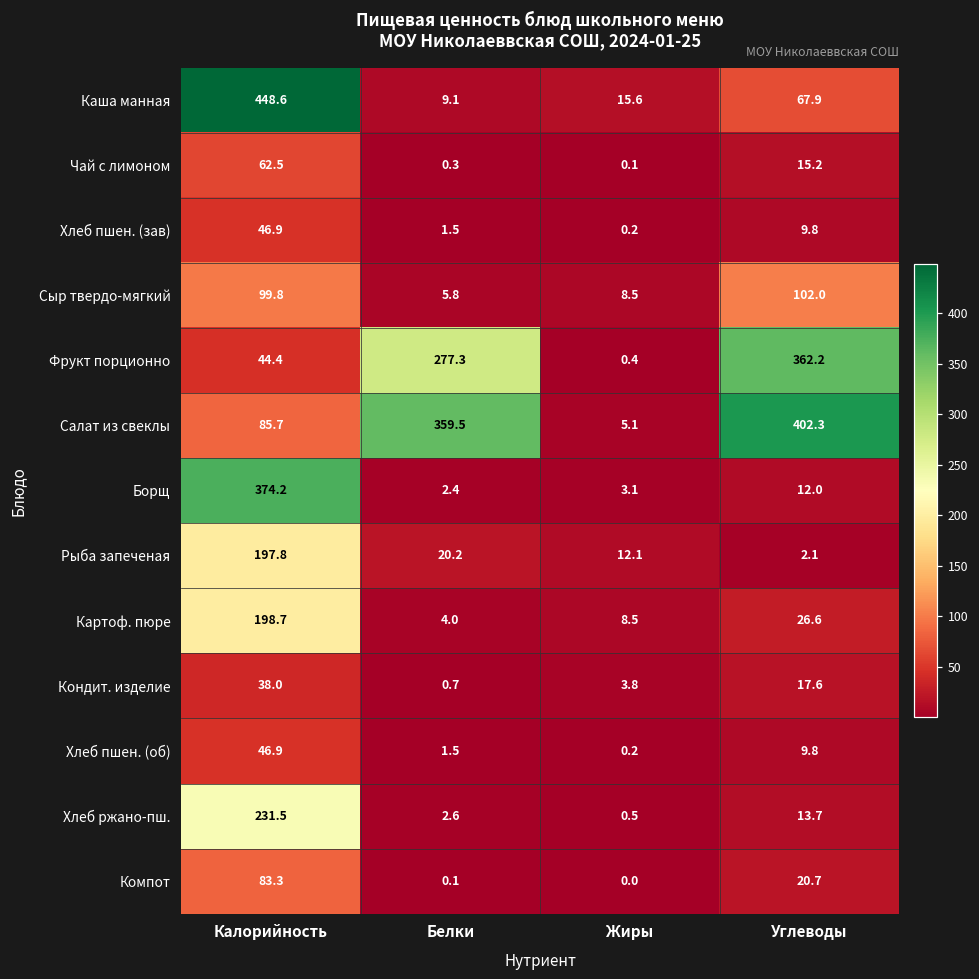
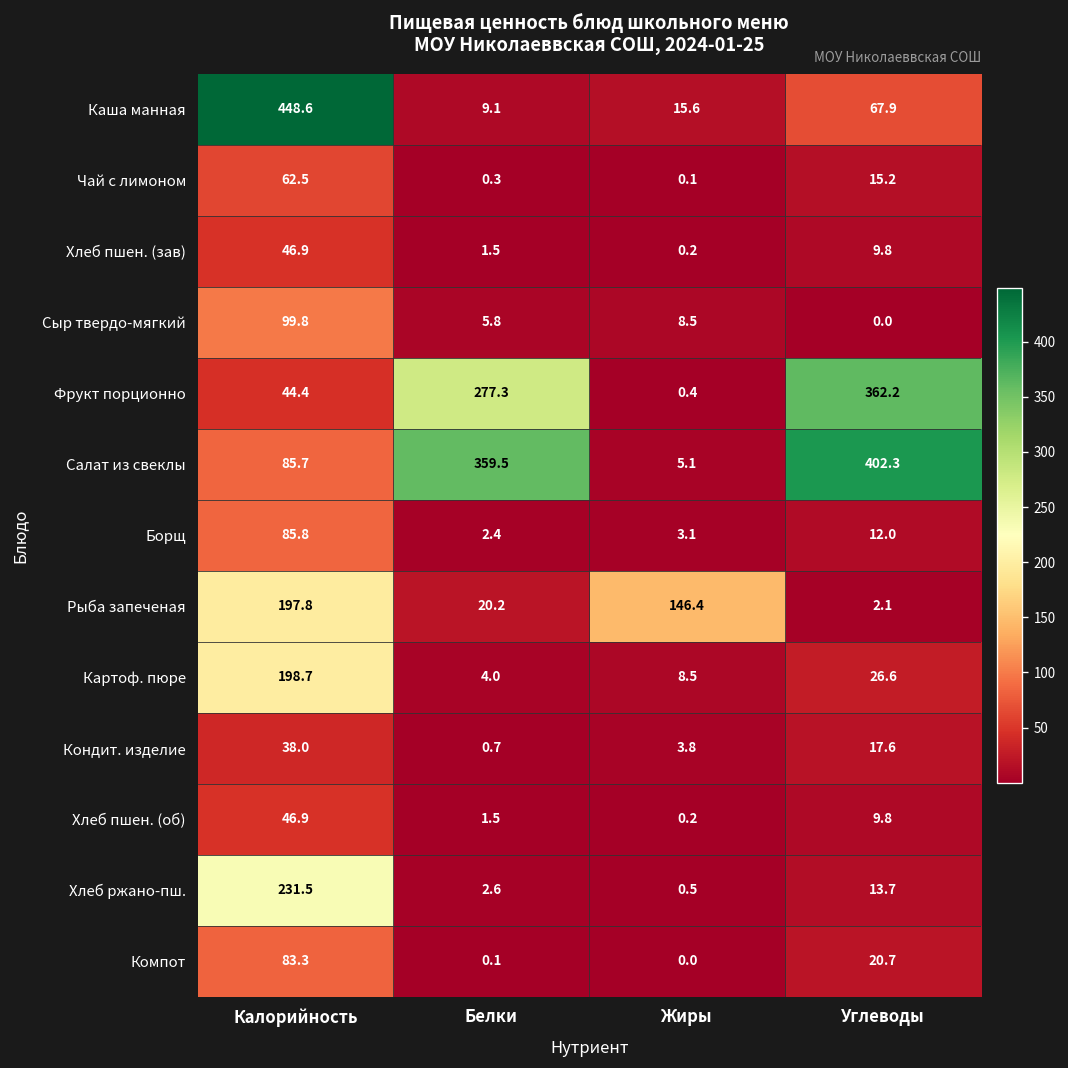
  {
    "Каша манная": {
      "Калорийность": 448.6,
      "Белки": 9.1,
      "Жиры": 15.6,
      "Углеводы": 67.9
    },
    "Чай с лимоном": {
      "Калорийность": 62.5,
      "Белки": 0.3,
      "Жиры": 0.1,
      "Углеводы": 15.2
    },
    "Хлеб пшен. (зав)": {
      "Калорийность": 46.9,
      "Белки": 1.5,
      "Жиры": 0.2,
      "Углеводы": 9.8
    },
    "Сыр твердо-мягкий": {
      "Калорийность": 99.8,
      "Белки": 5.8,
      "Жиры": 8.5,
-     "Углеводы": 102.0
+     "Углеводы": 0.0
    },
    "Фрукт порционно": {
      "Калорийность": 44.4,
      "Белки": 277.3,
      "Жиры": 0.4,
      "Углеводы": 362.2
    },
    "Салат из свеклы": {
      "Калорийность": 85.7,
      "Белки": 359.5,
      "Жиры": 5.1,
      "Углеводы": 402.3
    },
    "Борщ": {
-     "Калорийность": 374.2,
+     "Калорийность": 85.8,
      "Белки": 2.4,
      "Жиры": 3.1,
      "Углеводы": 12.0
    },
    "Рыба запеченая": {
      "Калорийность": 197.8,
      "Белки": 20.2,
-     "Жиры": 12.1,
+     "Жиры": 146.4,
      "Углеводы": 2.1
    },
    "Картоф. пюре": {
      "Калорийность": 198.7,
      "Белки": 4.0,
      "Жиры": 8.5,
      "Углеводы": 26.6
    },
    "Кондит. изделие": {
      "Калорийность": 38.0,
      "Белки": 0.7,
      "Жиры": 3.8,
      "Углеводы": 17.6
    },
    "Хлеб пшен. (об)": {
      "Калорийность": 46.9,
      "Белки": 1.5,
      "Жиры": 0.2,
      "Углеводы": 9.8
    },
    "Хлеб ржано-пш.": {
      "Калорийность": 231.5,
      "Белки": 2.6,
      "Жиры": 0.5,
      "Углеводы": 13.7
    },
    "Компот": {
      "Калорийность": 83.3,
      "Белки": 0.1,
      "Жиры": 0.0,
      "Углеводы": 20.7
    }
  }
